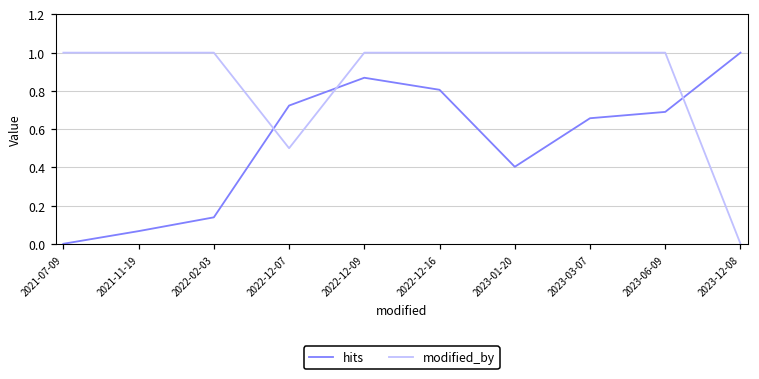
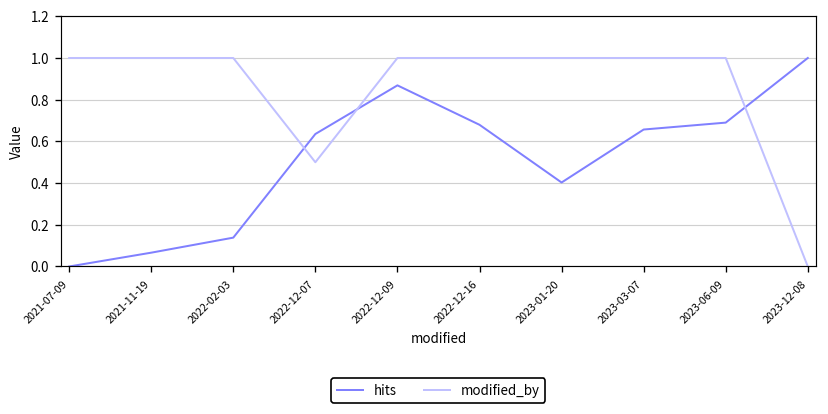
  {
    "hits": {
      "2021-07-09": 0.00,
      "2021-11-19": 0.07,
      "2022-02-03": 0.14,
-     "2022-12-07": 0.72,
+     "2022-12-07": 0.64,
      "2022-12-09": 0.87,
-     "2022-12-16": 0.81,
+     "2022-12-16": 0.68,
      "2023-01-20": 0.40,
      "2023-03-07": 0.66,
      "2023-06-09": 0.69,
      "2023-12-08": 1.00
    },
    "modified_by": {
      "2021-07-09": 1.00,
      "2021-11-19": 1.00,
      "2022-02-03": 1.00,
      "2022-12-07": 0.50,
      "2022-12-09": 1.00,
      "2022-12-16": 1.00,
      "2023-01-20": 1.00,
      "2023-03-07": 1.00,
      "2023-06-09": 1.00,
      "2023-12-08": 0.00
    }
  }
